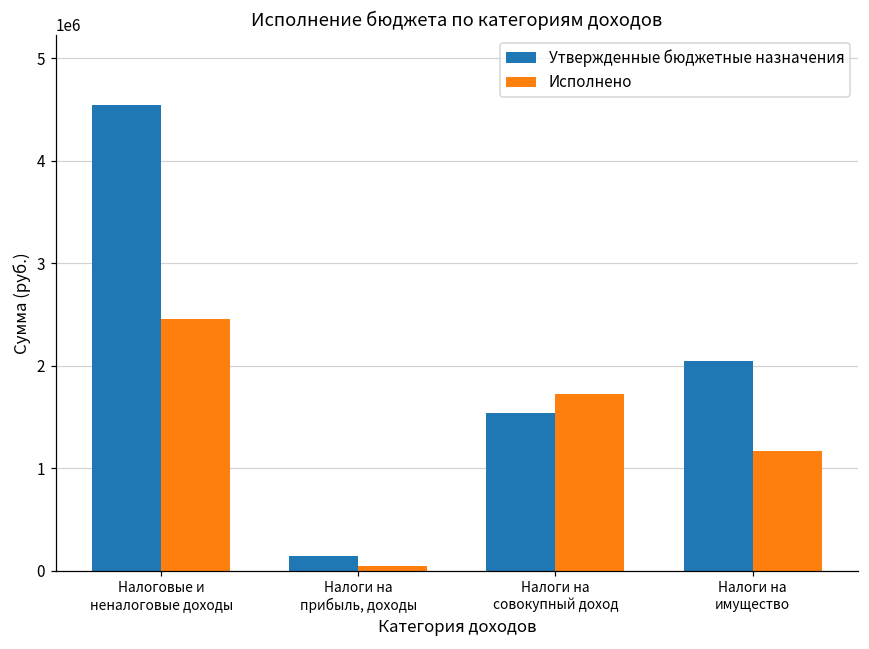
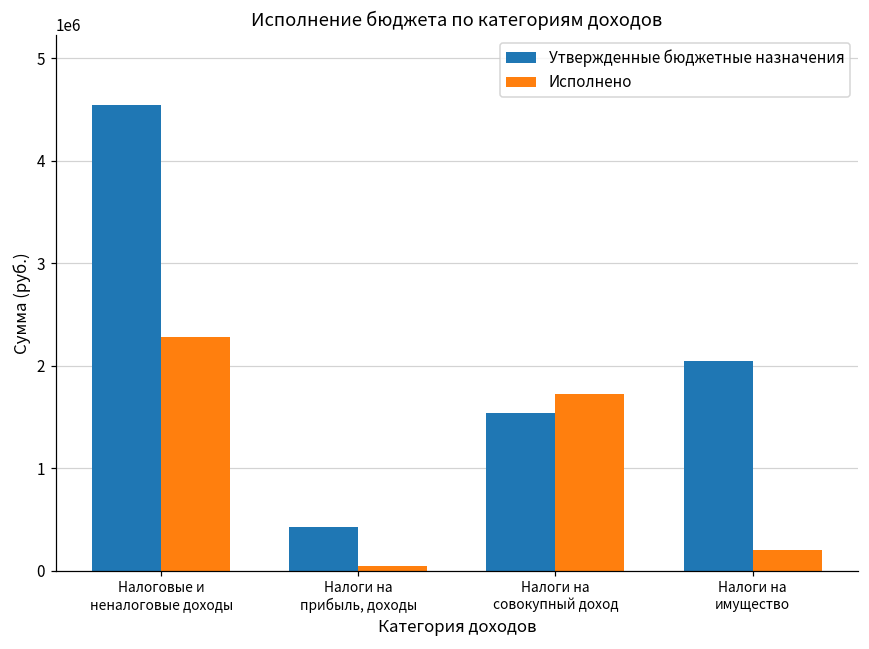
  {
    "Утвержденные бюджетные назначения": {
      "Налоговые и неналоговые доходы": 4500000,
-     "Налоги на прибыль, доходы": 100000,
+     "Налоги на прибыль, доходы": 400000,
      "Налоги на совокупный доход": 1500000,
      "Налоги на имущество": 2000000
    },
    "Исполнено": {
-     "Налоговые и неналоговые доходы": 2500000,
+     "Налоговые и неналоговые доходы": 2300000,
      "Налоги на прибыль, доходы": 0,
      "Налоги на совокупный доход": 1700000,
-     "Налоги на имущество": 1200000
+     "Налоги на имущество": 200000
    }
  }
